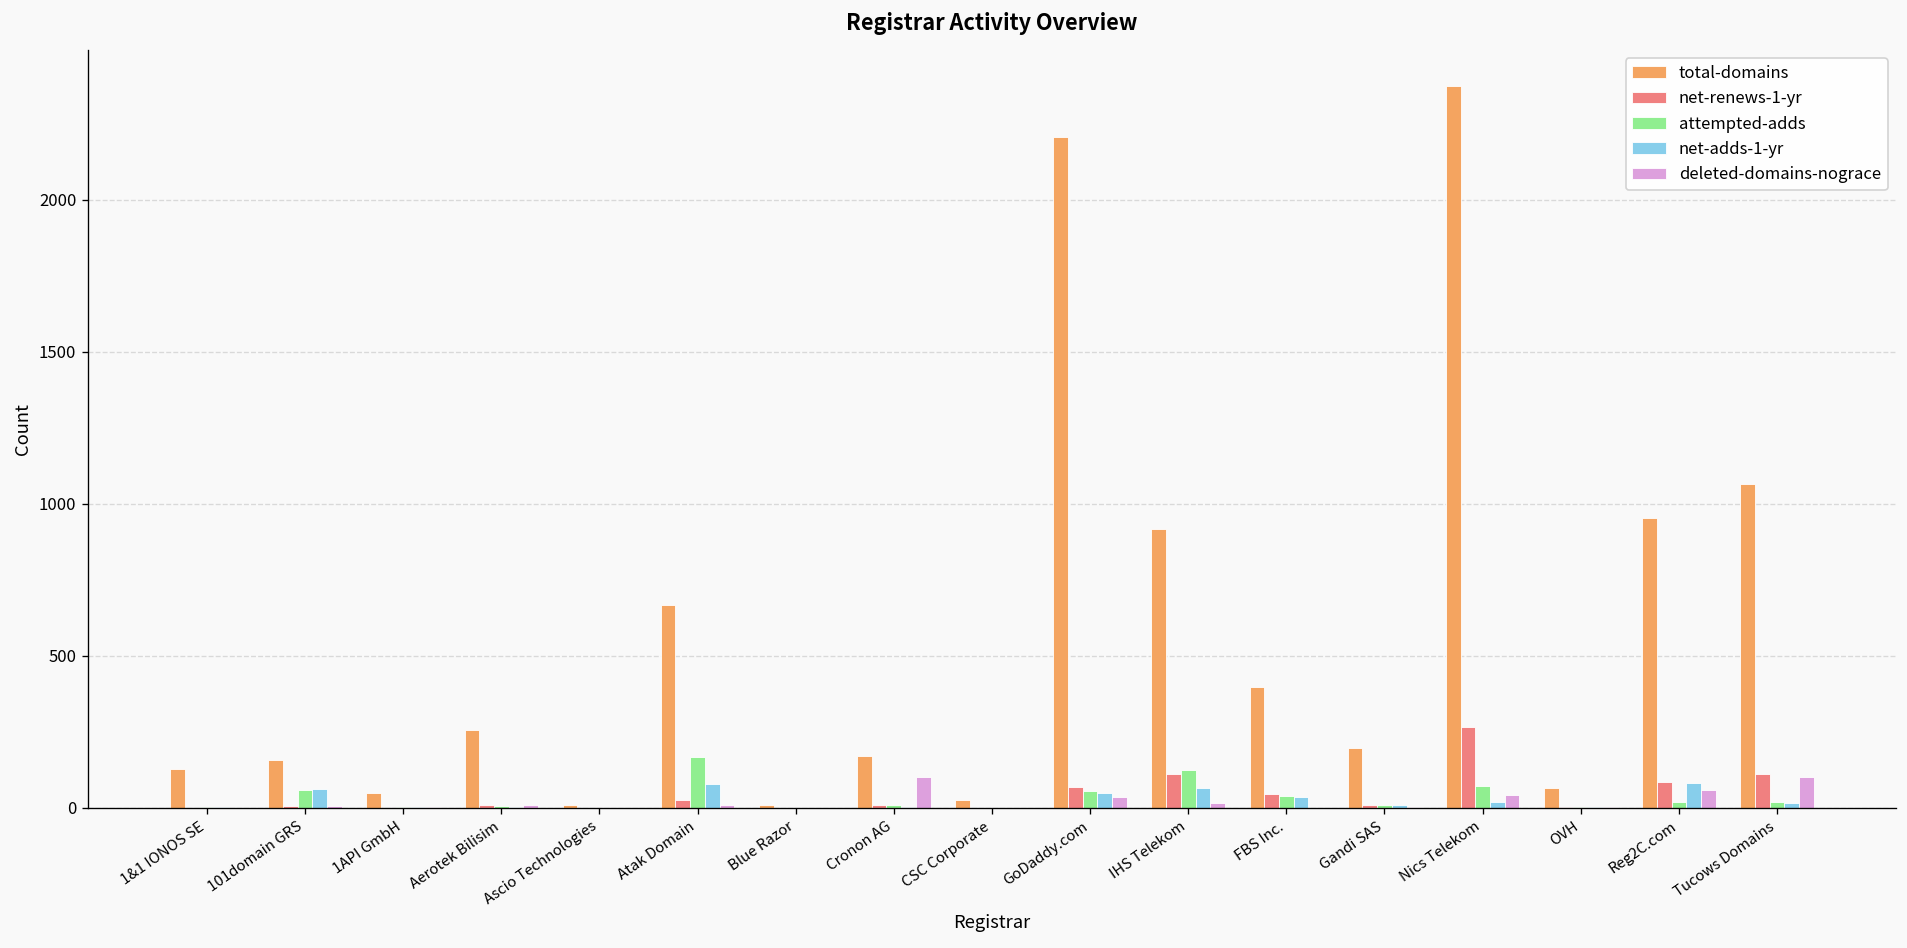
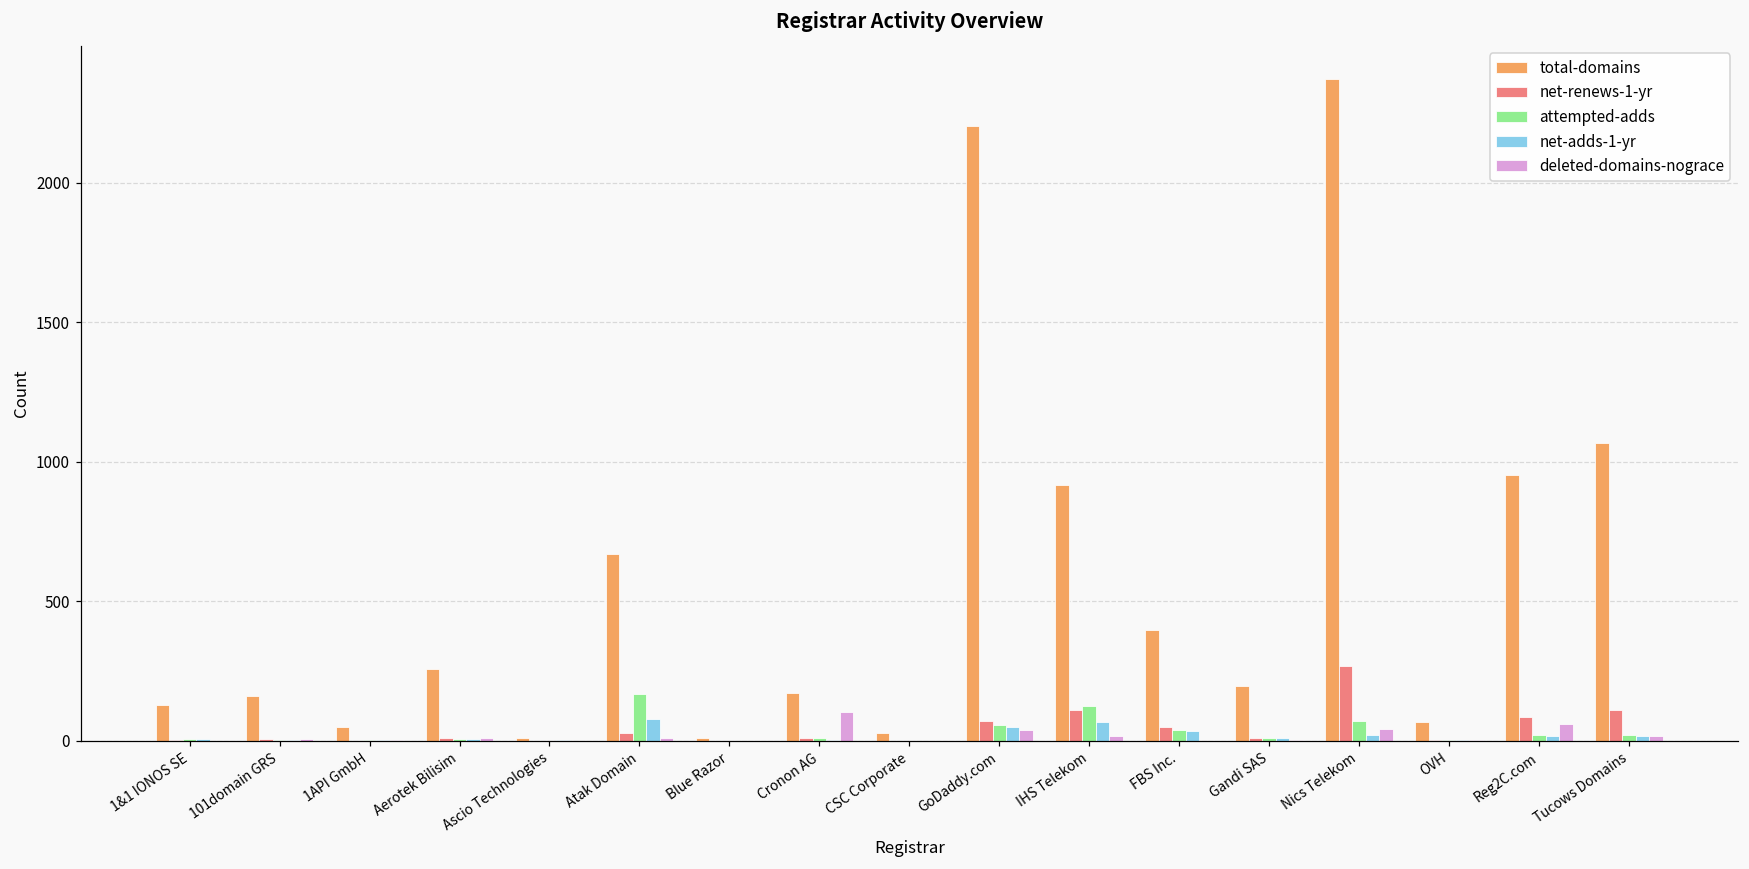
  {
    "attempted-adds": {
-     "101domain GRS": 60,
+     "101domain GRS": 0,
      "Ascio Technologies": 0,
      "Atak Domain": 170,
      "Blue Razor": 0,
      "CSC Corporate": 0,
      "GoDaddy.com": 60,
      "IHS Telekom": 120,
      "FBS Inc.": 40,
      "Nics Telekom": 70,
      "Reg2C.com": 20,
      "Tucows Domains": 20
    },
    "net-adds-1-yr": {
-     "101domain GRS": 60,
+     "101domain GRS": 0,
      "Atak Domain": 80,
      "Blue Razor": 0,
      "CSC Corporate": 0,
      "GoDaddy.com": 50,
      "IHS Telekom": 70,
      "FBS Inc.": 40,
      "Nics Telekom": 20,
-     "Reg2C.com": 80,
+     "Reg2C.com": 20,
      "Tucows Domains": 20
    },
    "deleted-domains-nograce": {
      "1&1 IONOS SE": 0,
      "Ascio Technologies": 0,
      "Blue Razor": 0,
      "Cronon AG": 100,
      "CSC Corporate": 0,
      "GoDaddy.com": 40,
      "IHS Telekom": 20,
      "FBS Inc.": 0,
      "Nics Telekom": 40,
      "Reg2C.com": 60,
-     "Tucows Domains": 100
+     "Tucows Domains": 20
    }
  }
